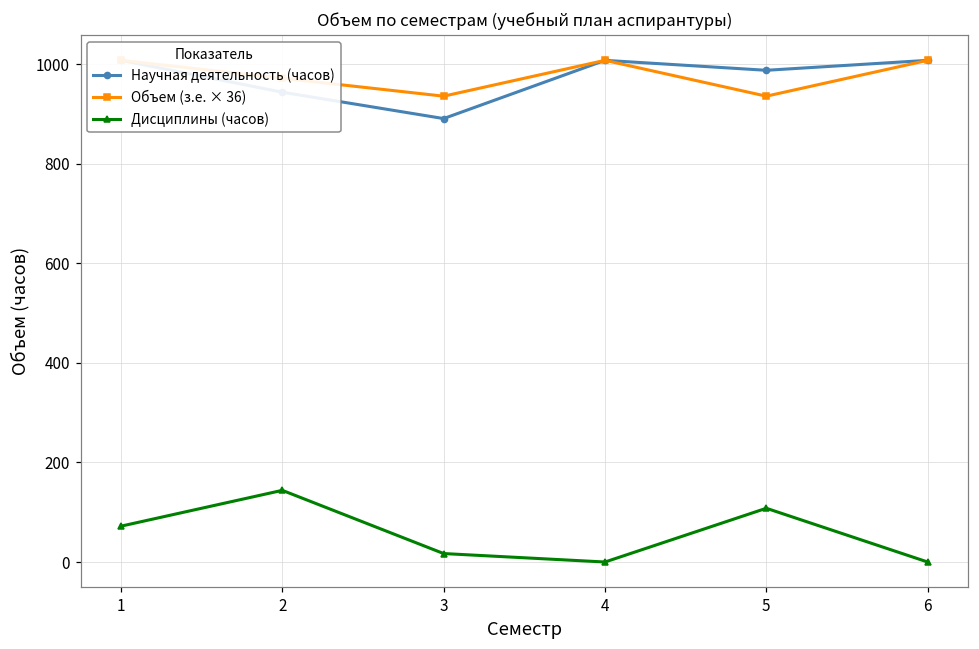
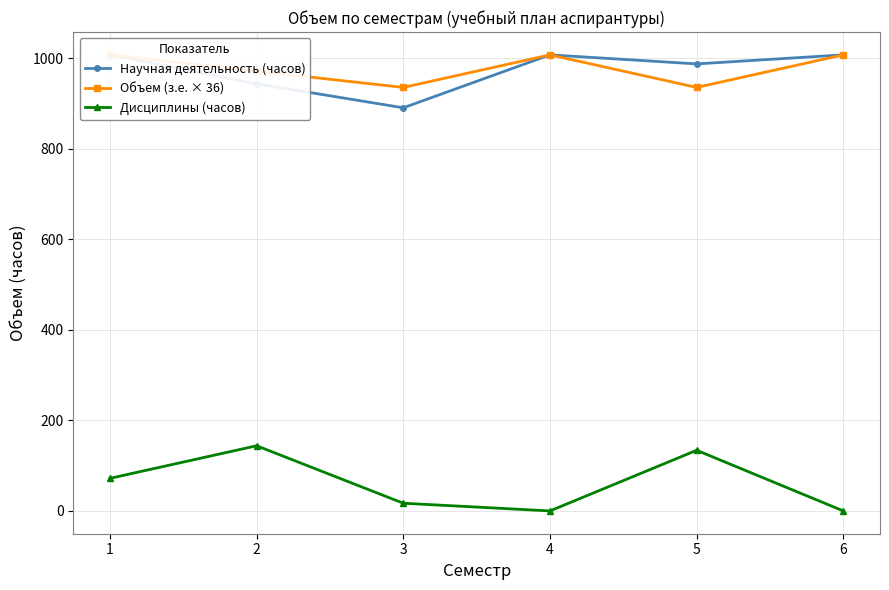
  {
    "Научная деятельность (часов)": {
      "3": 890,
      "5": 990
    },
    "Объем (з.е. × 36)": {
      "3": 940,
      "5": 940
    },
    "Дисциплины (часов)": {
      "1": 70,
      "2": 140,
      "3": 20,
      "4": 0,
-     "5": 110,
+     "5": 130,
      "6": 0
    }
  }
